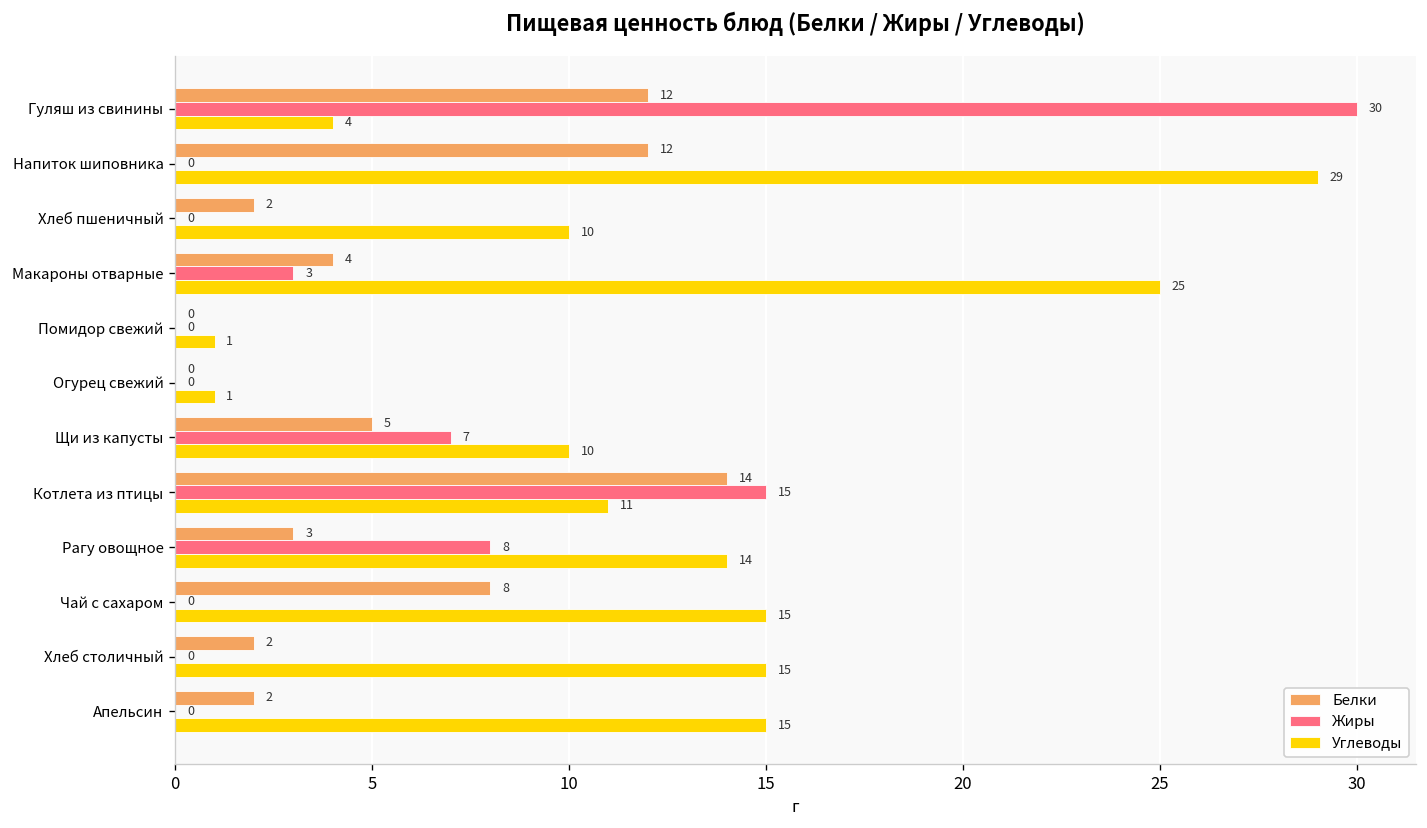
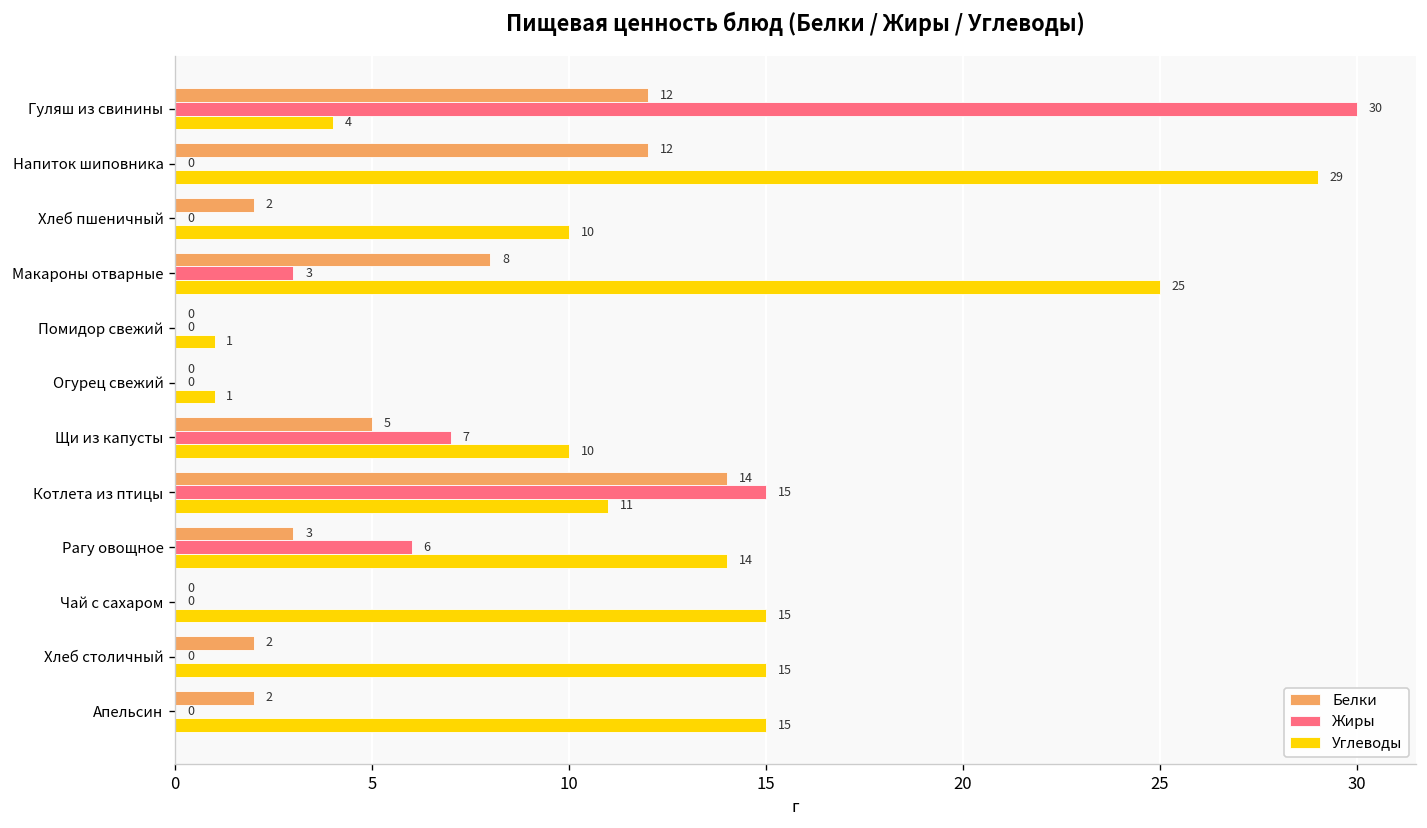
  {
    "Белки": {
      "Гуляш из свинины": 12,
      "Напиток шиповника": 12,
      "Хлеб пшеничный": 2,
-     "Макароны отварные": 4,
+     "Макароны отварные": 8,
      "Помидор свежий": 0,
      "Огурец свежий": 0,
      "Щи из капусты": 5,
      "Котлета из птицы": 14,
      "Рагу овощное": 3,
-     "Чай с сахаром": 8,
+     "Чай с сахаром": 0,
      "Хлеб столичный": 2,
      "Апельсин": 2
    },
    "Жиры": {
      "Гуляш из свинины": 30,
      "Напиток шиповника": 0,
      "Хлеб пшеничный": 0,
      "Макароны отварные": 3,
      "Помидор свежий": 0,
      "Огурец свежий": 0,
      "Щи из капусты": 7,
      "Котлета из птицы": 15,
-     "Рагу овощное": 8,
+     "Рагу овощное": 6,
      "Чай с сахаром": 0,
      "Хлеб столичный": 0,
      "Апельсин": 0
    },
    "Углеводы": {
      "Гуляш из свинины": 4,
      "Напиток шиповника": 29,
      "Хлеб пшеничный": 10,
      "Макароны отварные": 25,
      "Помидор свежий": 1,
      "Огурец свежий": 1,
      "Щи из капусты": 10,
      "Котлета из птицы": 11,
      "Рагу овощное": 14,
      "Чай с сахаром": 15,
      "Хлеб столичный": 15,
      "Апельсин": 15
    }
  }
